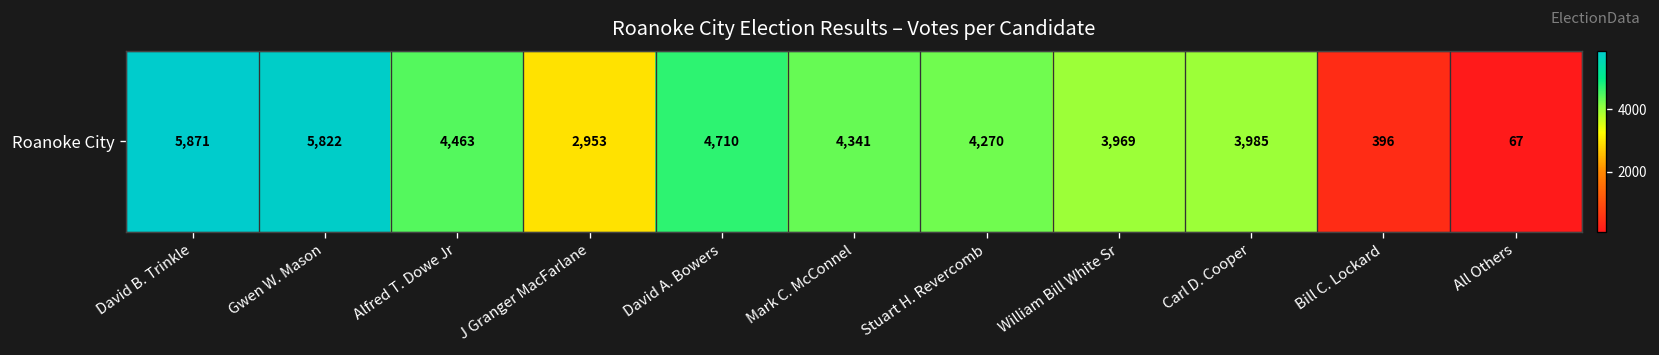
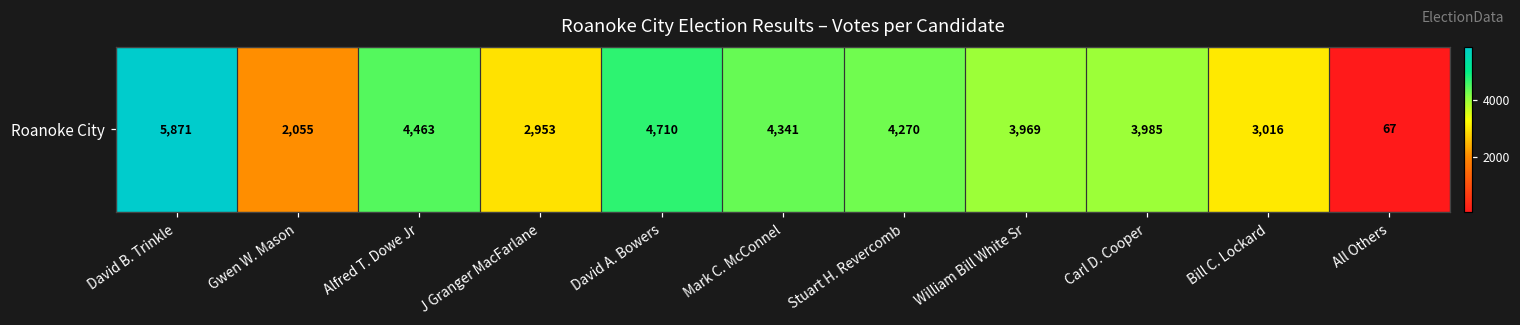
  {
    "Roanoke City": {
      "David B. Trinkle": "5,871",
-     "Gwen W. Mason": "5,822",
+     "Gwen W. Mason": "2,055",
      "Alfred T. Dowe Jr": "4,463",
      "J Granger MacFarlane": "2,953",
      "David A. Bowers": "4,710",
      "Mark C. McConnel": "4,341",
      "Stuart H. Revercomb": "4,270",
      "William Bill White Sr": "3,969",
      "Carl D. Cooper": "3,985",
-     "Bill C. Lockard": "396",
+     "Bill C. Lockard": "3,016",
      "All Others": "67"
    }
  }
